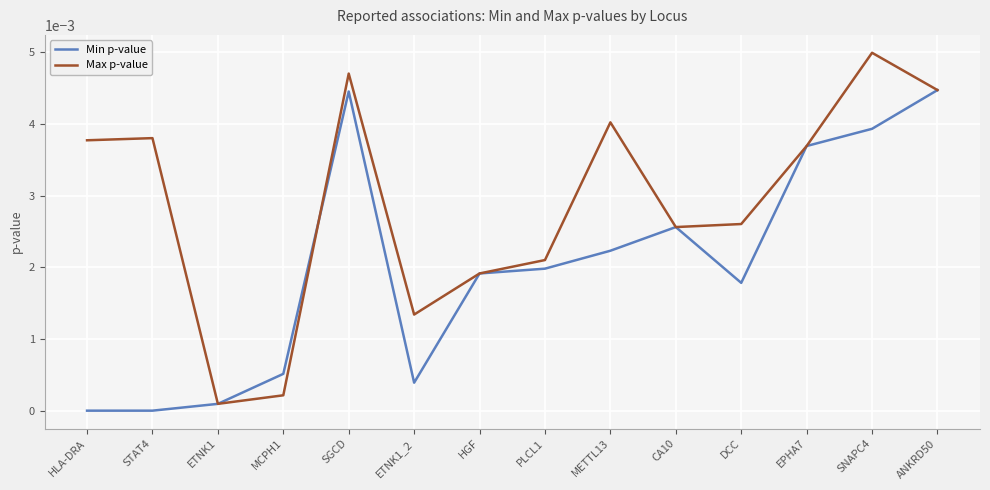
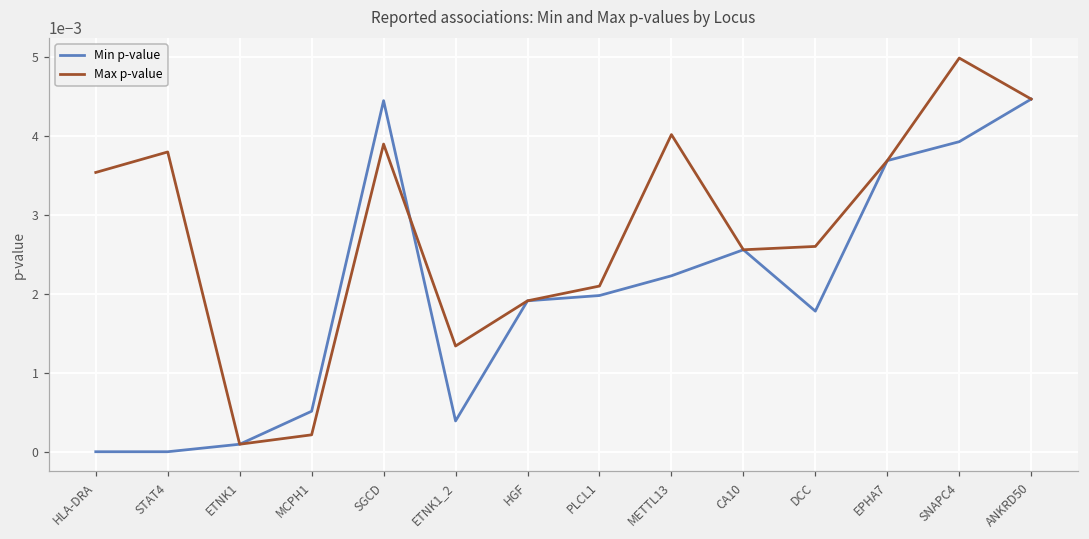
  {
    "Min p-value": {
      "HLA-DRA": 0.0000,
      "STAT4": 0.0000,
      "MCPH1": 0.0005,
      "SGCD": 0.0045,
      "ETNK1_2": 0.0004,
      "PLCL1": 0.0020,
      "METTL13": 0.0022,
      "DCC": 0.0018,
      "SNAPC4": 0.0039
    },
    "Max p-value": {
-     "HLA-DRA": 0.0038,
+     "HLA-DRA": 0.0035,
      "STAT4": 0.0038,
      "MCPH1": 0.0002,
-     "SGCD": 0.0047,
+     "SGCD": 0.0039,
      "ETNK1_2": 0.0013,
      "PLCL1": 0.0021,
      "METTL13": 0.0040,
      "DCC": 0.0026,
      "SNAPC4": 0.0050
    }
  }
